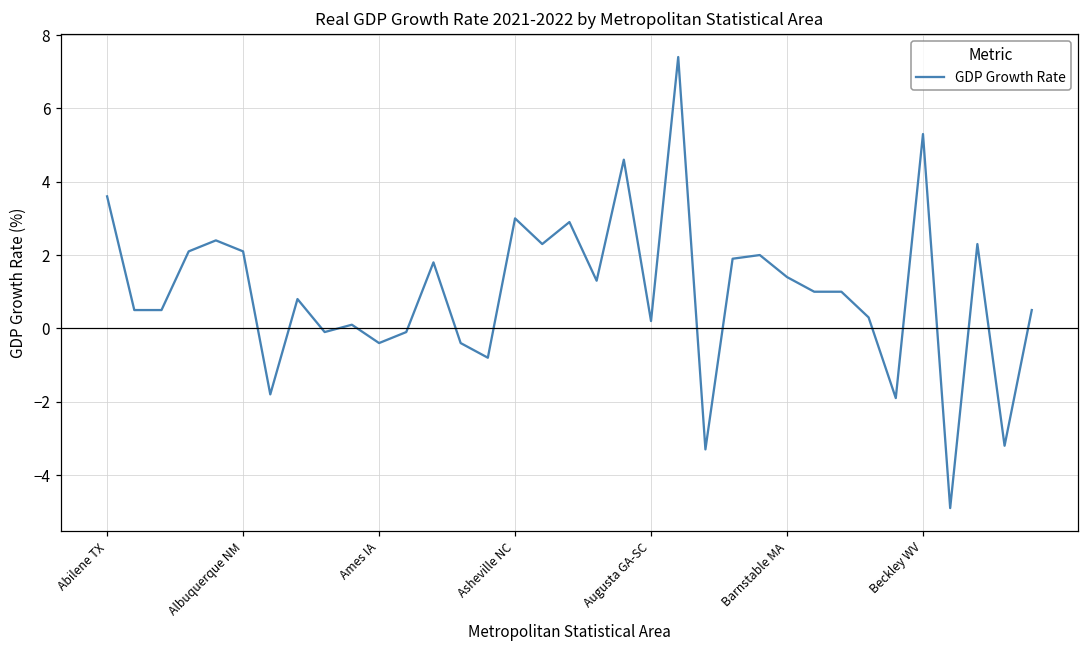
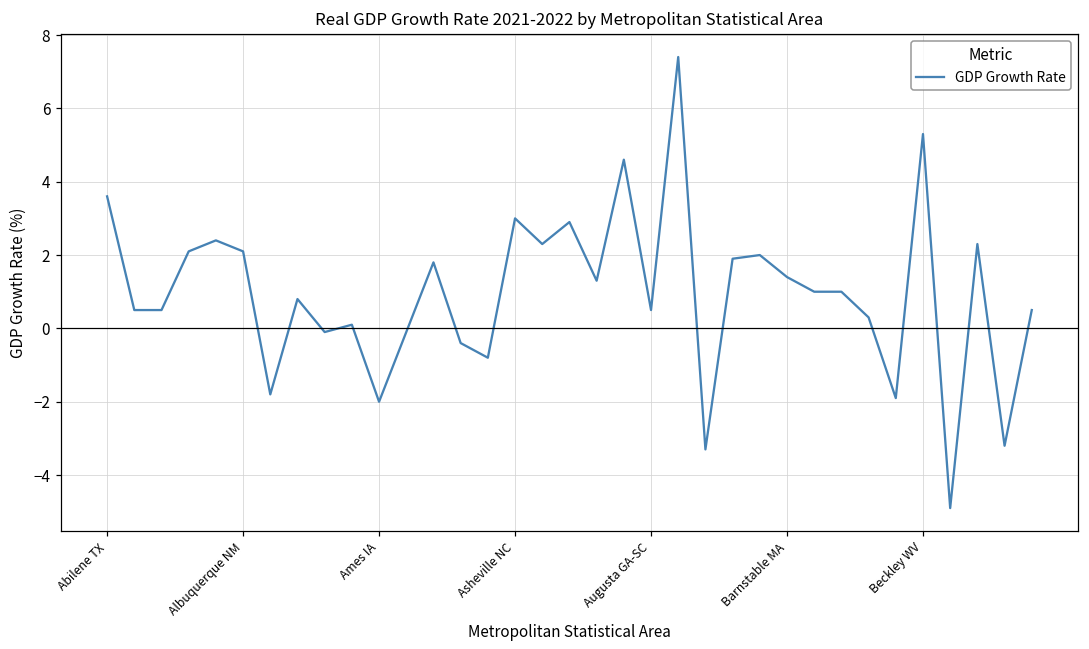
  {
    "Abilene TX": 3.6,
    "Albuquerque NM": 2.1,
-   "Ames IA": -0.4,
+   "Ames IA": -2.0,
    "Asheville NC": 3.0,
-   "Augusta GA-SC": 0.2,
+   "Augusta GA-SC": 0.5,
    "Barnstable MA": 1.4,
    "Beckley WV": 5.3
  }
